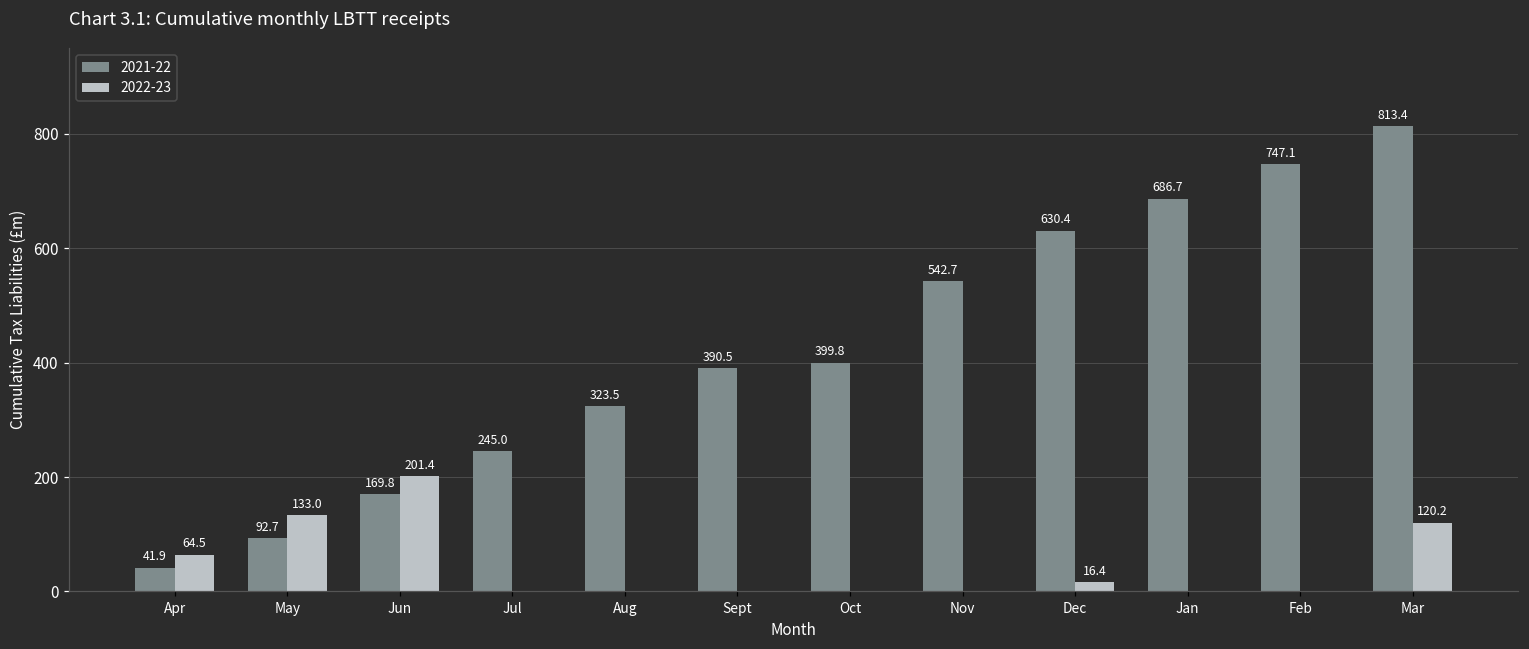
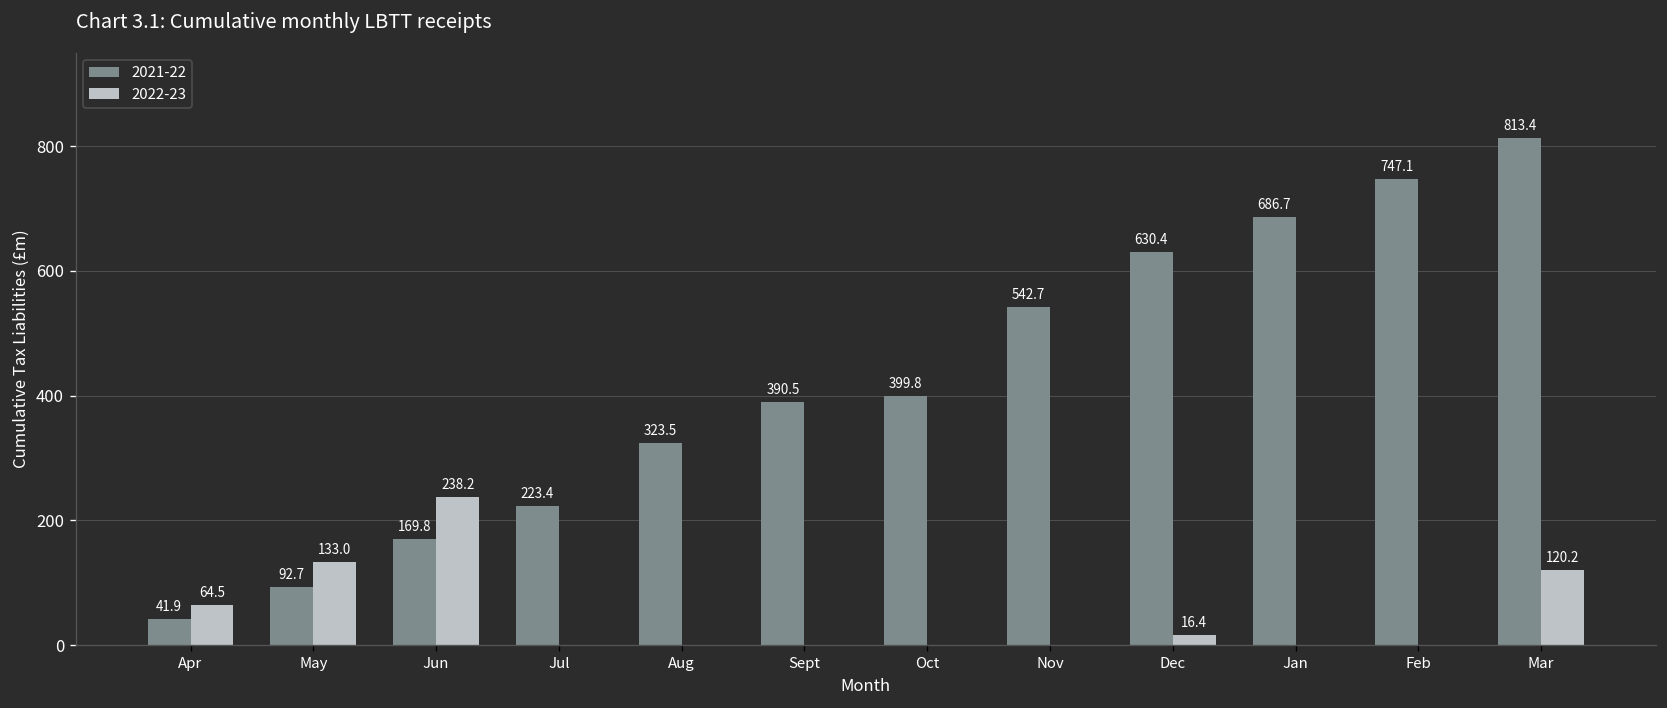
  {
    "2021-22": {
      "Apr": 41.9,
      "May": 92.7,
      "Jun": 169.8,
-     "Jul": 245.0,
+     "Jul": 223.4,
      "Aug": 323.5,
      "Sept": 390.5,
      "Oct": 399.8,
      "Nov": 542.7,
      "Dec": 630.4,
      "Jan": 686.7,
      "Feb": 747.1,
      "Mar": 813.4
    },
    "2022-23": {
      "Apr": 64.5,
      "May": 133.0,
-     "Jun": 201.4,
+     "Jun": 238.2,
      "Dec": 16.4,
      "Mar": 120.2
    }
  }
